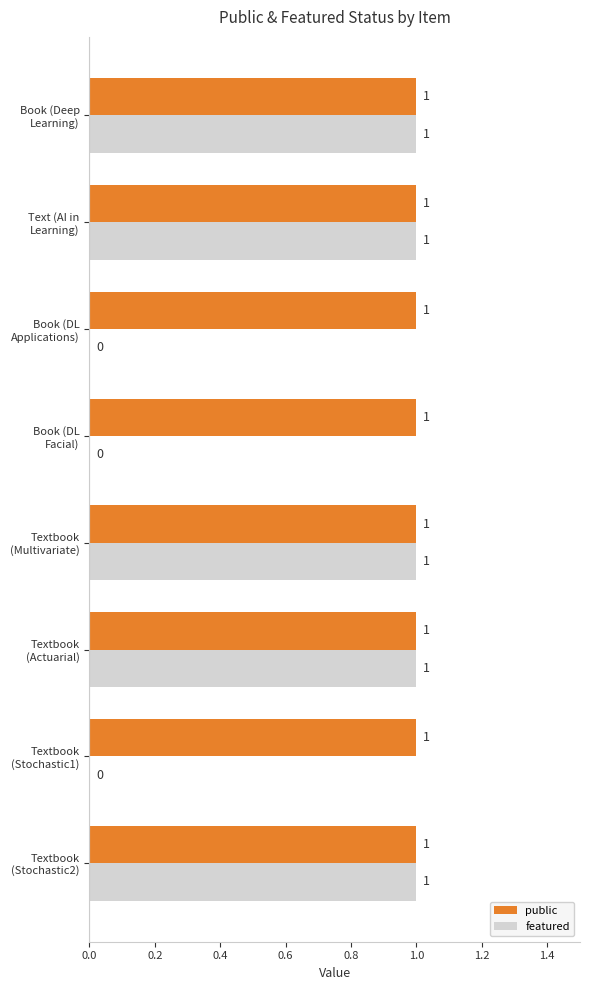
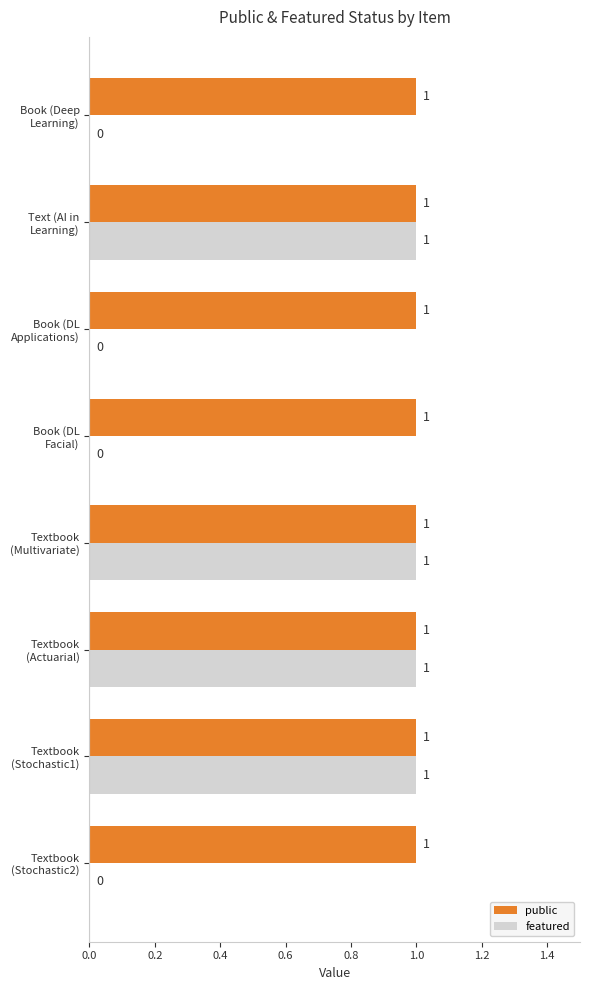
  {
    "public": {
      "Book (Deep Learning)": 1,
      "Text (AI in Learning)": 1,
      "Book (DL Applications)": 1,
      "Book (DL Facial)": 1,
      "Textbook (Multivariate)": 1,
      "Textbook (Actuarial)": 1,
      "Textbook (Stochastic1)": 1,
      "Textbook (Stochastic2)": 1
    },
    "featured": {
-     "Book (Deep Learning)": 1,
+     "Book (Deep Learning)": 0,
      "Text (AI in Learning)": 1,
      "Book (DL Applications)": 0,
      "Book (DL Facial)": 0,
      "Textbook (Multivariate)": 1,
      "Textbook (Actuarial)": 1,
-     "Textbook (Stochastic1)": 0,
-     "Textbook (Stochastic2)": 1
+     "Textbook (Stochastic1)": 1,
+     "Textbook (Stochastic2)": 0
    }
  }
